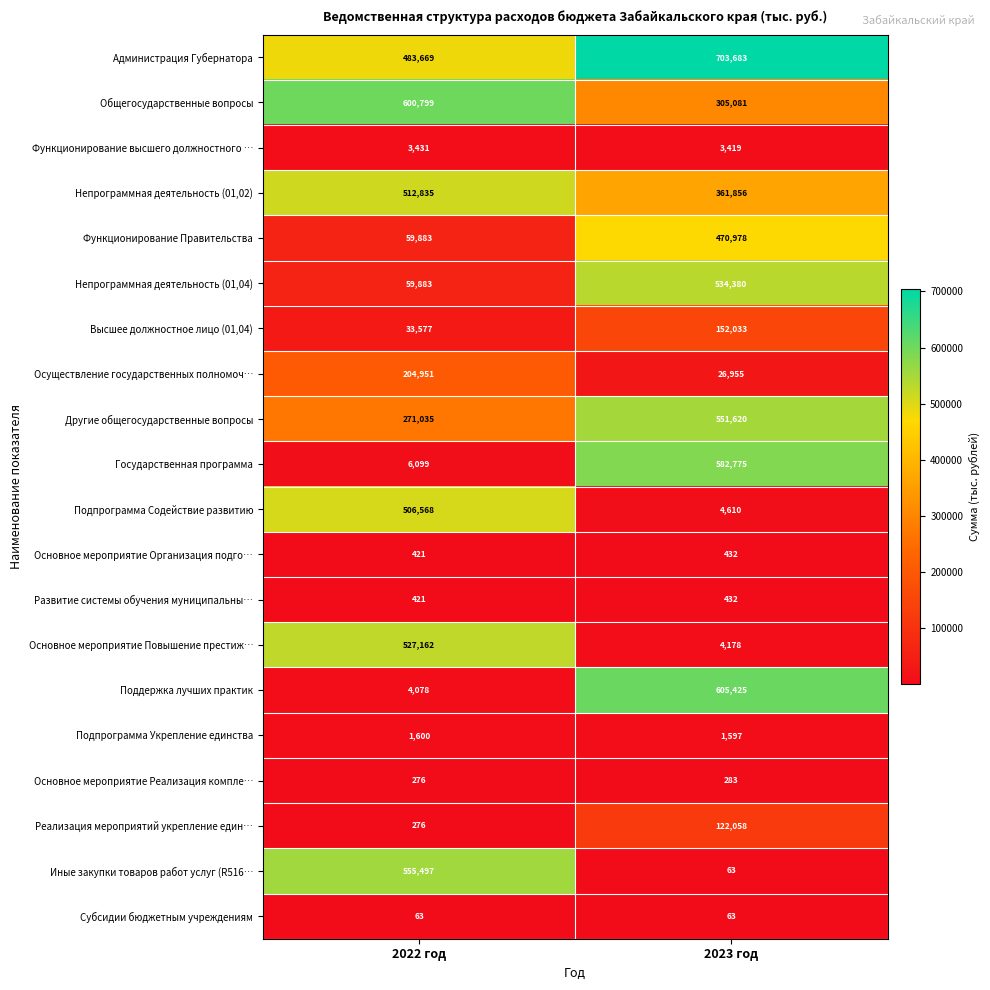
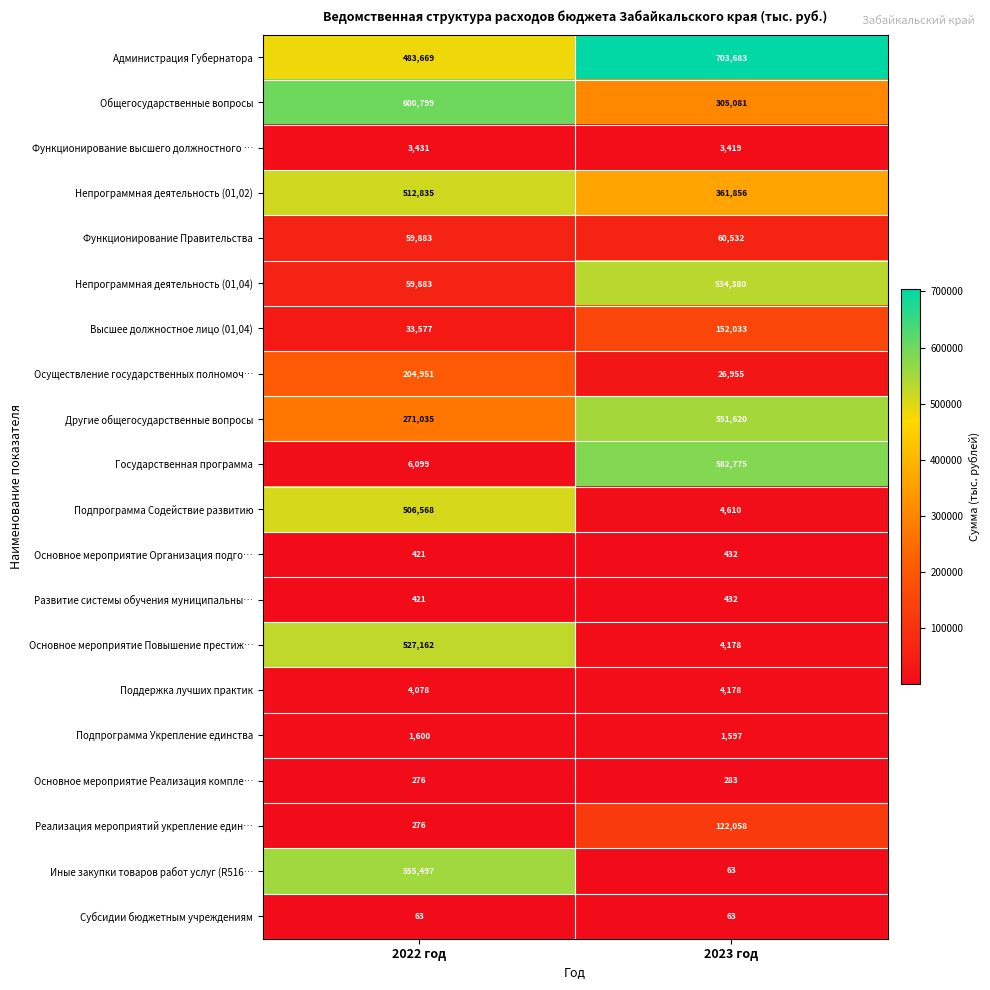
  {
    "Администрация Губернатора": {
      "2022 год": "483,669",
      "2023 год": "703,683"
    },
    "Общегосударственные вопросы": {
      "2022 год": "600,799",
      "2023 год": "305,081"
    },
    "Функционирование высшего должностного …": {
      "2022 год": "3,431",
      "2023 год": "3,419"
    },
    "Непрограммная деятельность (01,02)": {
      "2022 год": "512,835",
      "2023 год": "361,856"
    },
    "Функционирование Правительства": {
      "2022 год": "59,883",
-     "2023 год": "470,978"
+     "2023 год": "60,532"
    },
    "Непрограммная деятельность (01,04)": {
      "2022 год": "59,883",
      "2023 год": "534,380"
    },
    "Высшее должностное лицо (01,04)": {
      "2022 год": "33,577",
      "2023 год": "152,033"
    },
    "Осуществление государственных полномоч…": {
      "2022 год": "204,951",
      "2023 год": "26,955"
    },
    "Другие общегосударственные вопросы": {
      "2022 год": "271,035",
      "2023 год": "551,620"
    },
    "Государственная программа": {
      "2022 год": "6,099",
      "2023 год": "582,775"
    },
    "Подпрограмма Содействие развитию": {
      "2022 год": "506,568",
      "2023 год": "4,610"
    },
    "Основное мероприятие Организация подго…": {
      "2022 год": "421",
      "2023 год": "432"
    },
    "Развитие системы обучения муниципальны…": {
      "2022 год": "421",
      "2023 год": "432"
    },
    "Основное мероприятие Повышение престиж…": {
      "2022 год": "527,162",
      "2023 год": "4,178"
    },
    "Поддержка лучших практик": {
      "2022 год": "4,078",
-     "2023 год": "605,425"
+     "2023 год": "4,178"
    },
    "Подпрограмма Укрепление единства": {
      "2022 год": "1,600",
      "2023 год": "1,597"
    },
    "Основное мероприятие Реализация компле…": {
      "2022 год": "276",
      "2023 год": "283"
    },
    "Реализация мероприятий укрепление един…": {
      "2022 год": "276",
      "2023 год": "122,058"
    },
    "Иные закупки товаров работ услуг (R516…": {
      "2022 год": "555,497",
      "2023 год": "63"
    },
    "Субсидии бюджетным учреждениям": {
      "2022 год": "63",
      "2023 год": "63"
    }
  }
